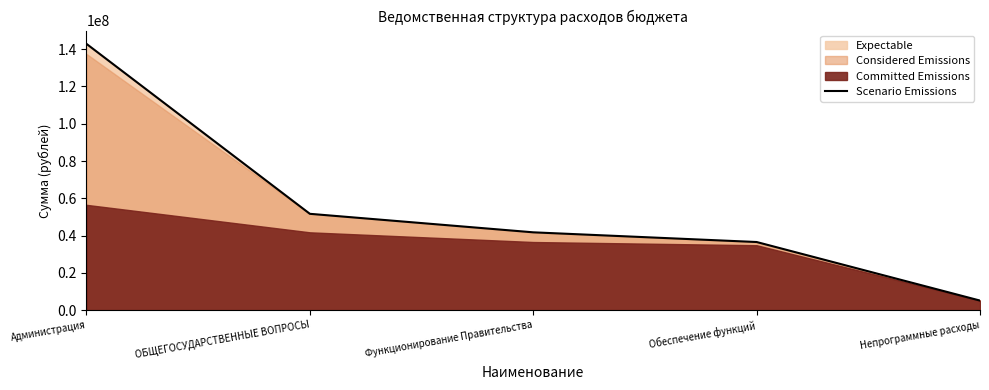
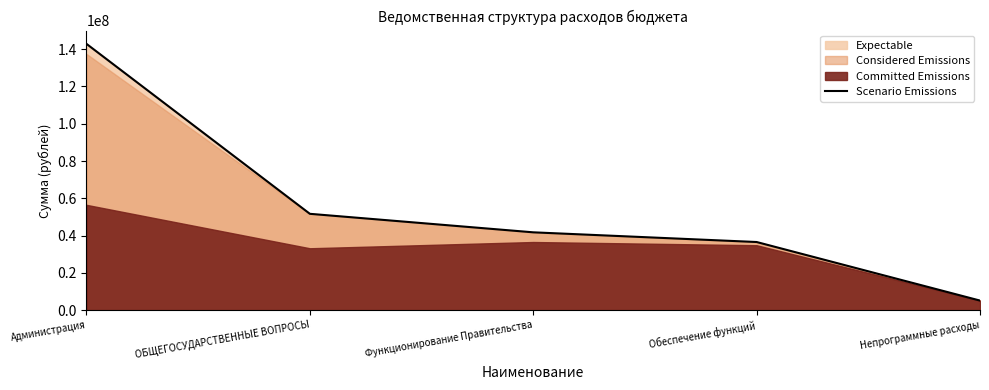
  {
    "Committed Emissions": {
      "Администрация": 56000000,
-     "ОБЩЕГОСУДАРСТВЕННЫЕ ВОПРОСЫ": 42000000,
+     "ОБЩЕГОСУДАРСТВЕННЫЕ ВОПРОСЫ": 33000000,
      "Функционирование Правительства": 37000000,
      "Обеспечение функций": 35000000
    }
  }
